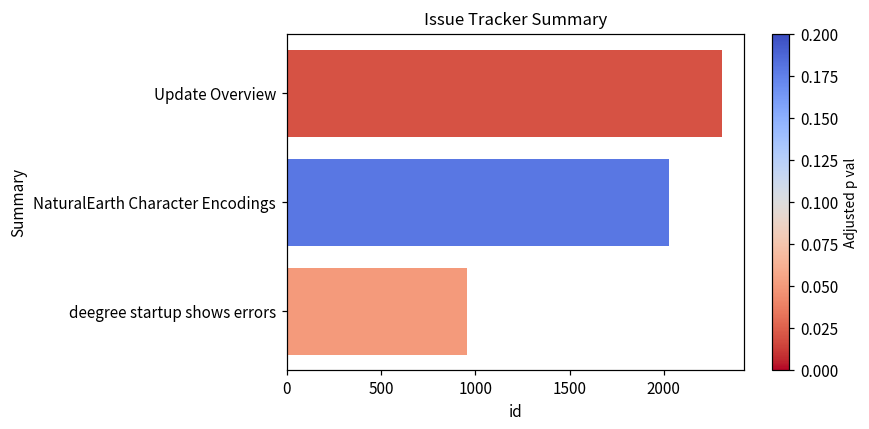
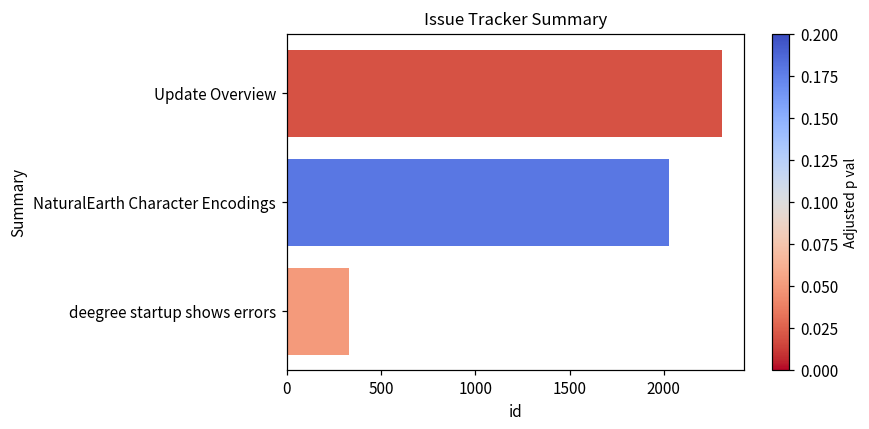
  {
    "Update Overview": 2310,
    "NaturalEarth Character Encodings": 2030,
-   "deegree startup shows errors": 960
+   "deegree startup shows errors": 330
  }
